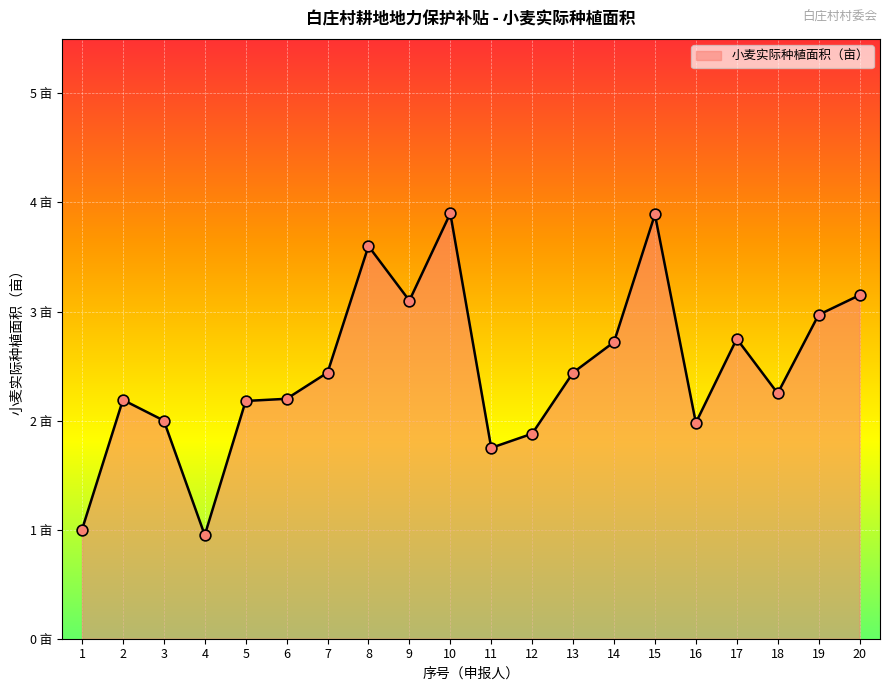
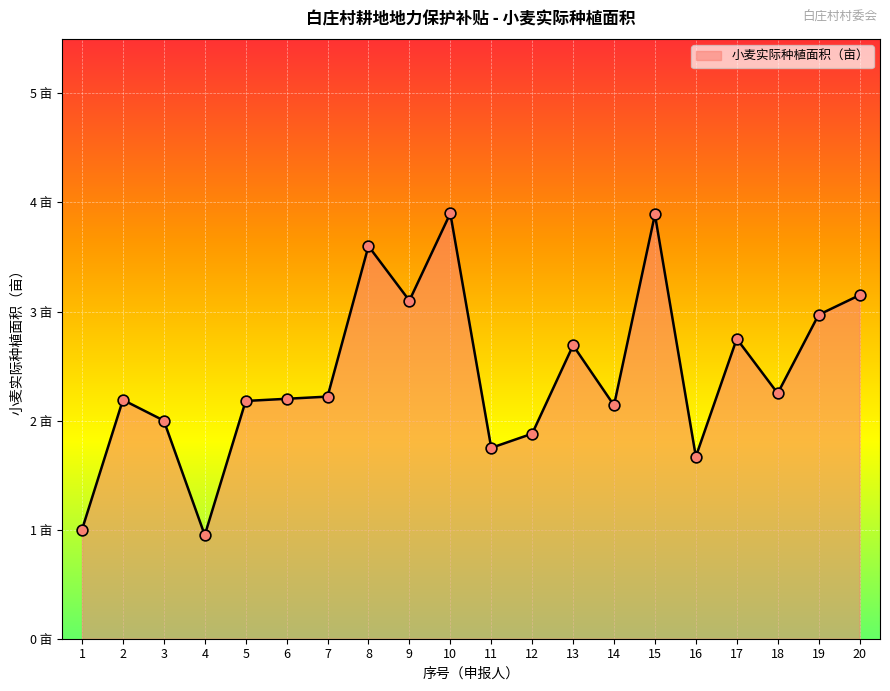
  {
    "1": "1.00 亩",
    "2": "2.19 亩",
    "3": "2.00 亩",
    "4": "0.95 亩",
    "5": "2.18 亩",
    "6": "2.20 亩",
-   "7": "2.44 亩",
+   "7": "2.22 亩",
    "8": "3.60 亩",
    "9": "3.10 亩",
    "10": "3.90 亩",
    "11": "1.75 亩",
    "12": "1.88 亩",
-   "13": "2.44 亩",
-   "14": "2.72 亩",
+   "13": "2.69 亩",
+   "14": "2.14 亩",
    "15": "3.89 亩",
-   "16": "1.98 亩",
+   "16": "1.67 亩",
    "17": "2.75 亩",
    "18": "2.25 亩",
    "19": "2.97 亩",
    "20": "3.15 亩"
  }
